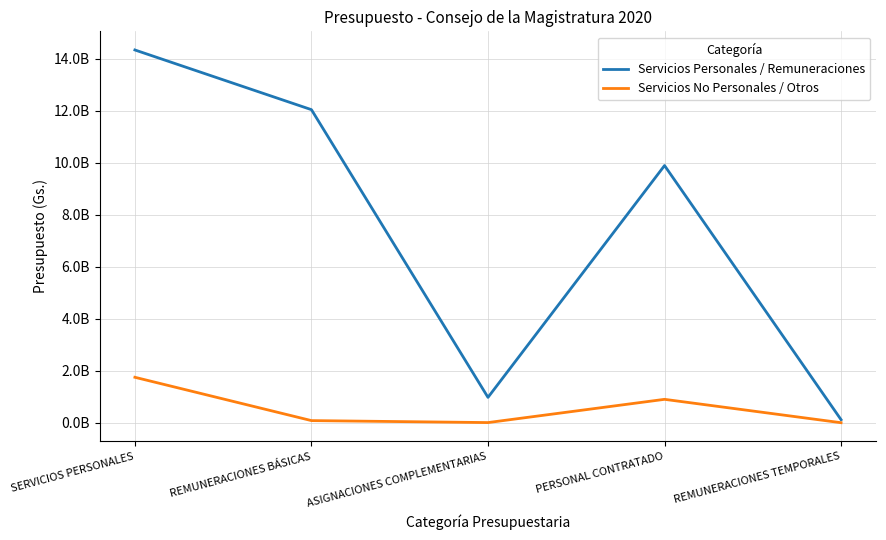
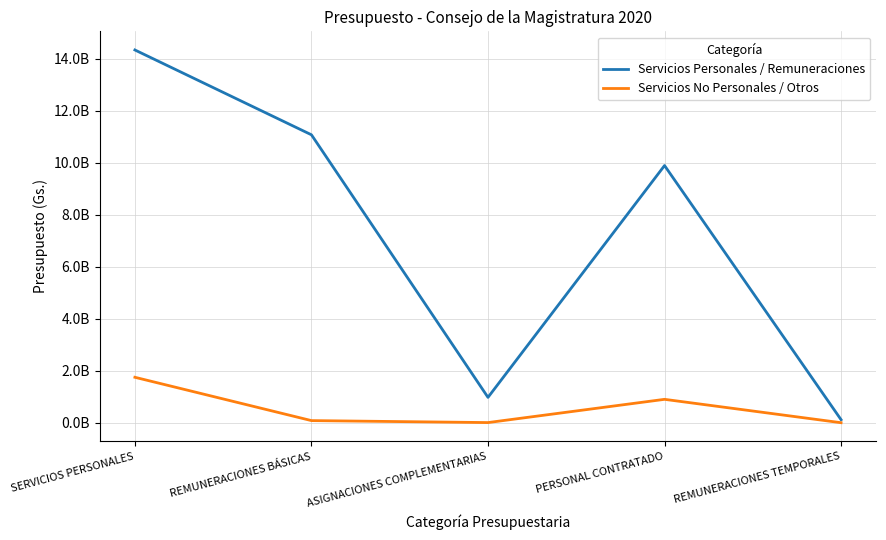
  {
    "Servicios Personales / Remuneraciones": {
      "SERVICIOS PERSONALES": 14300000000,
-     "REMUNERACIONES BÁSICAS": 12000000000,
+     "REMUNERACIONES BÁSICAS": 11100000000,
      "ASIGNACIONES COMPLEMENTARIAS": 1000000000,
      "PERSONAL CONTRATADO": 9900000000,
      "REMUNERACIONES TEMPORALES": 100000000
    },
    "Servicios No Personales / Otros": {
      "SERVICIOS PERSONALES": 1700000000,
      "REMUNERACIONES BÁSICAS": 100000000,
      "ASIGNACIONES COMPLEMENTARIAS": 0,
      "PERSONAL CONTRATADO": 900000000,
      "REMUNERACIONES TEMPORALES": 0
    }
  }
